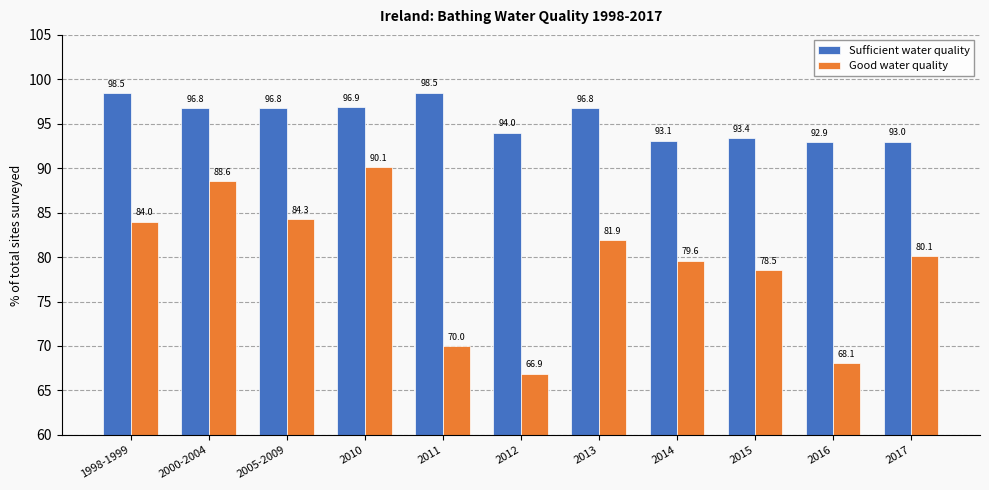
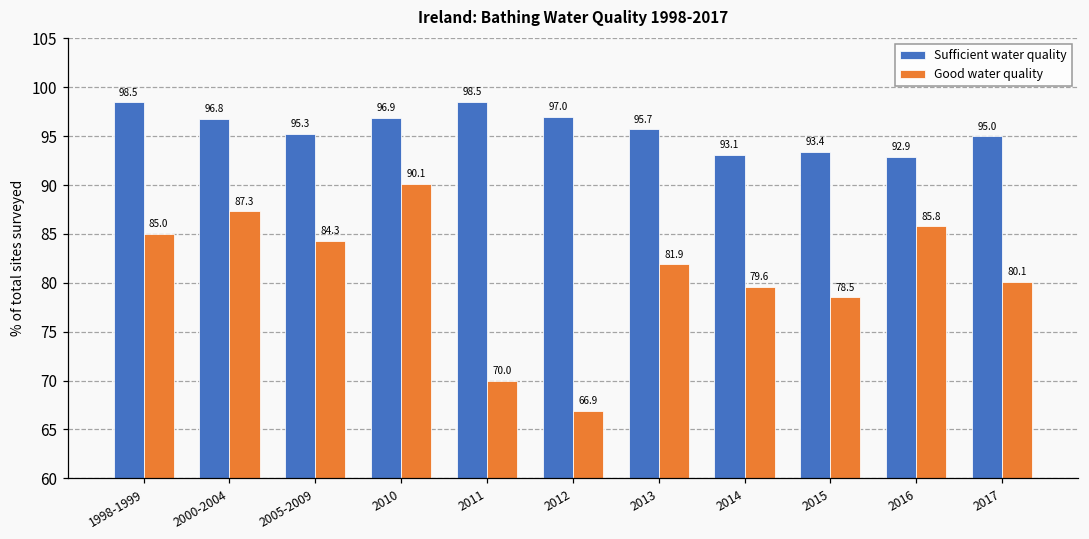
  {
    "Sufficient water quality": {
      "1998-1999": 98.5,
      "2000-2004": 96.8,
-     "2005-2009": 96.8,
+     "2005-2009": 95.3,
      "2010": 96.9,
      "2011": 98.5,
-     "2012": 94.0,
-     "2013": 96.8,
+     "2012": 97.0,
+     "2013": 95.7,
      "2014": 93.1,
      "2015": 93.4,
      "2016": 92.9,
-     "2017": 93.0
+     "2017": 95.0
    },
    "Good water quality": {
-     "1998-1999": 84.0,
-     "2000-2004": 88.6,
+     "1998-1999": 85.0,
+     "2000-2004": 87.3,
      "2005-2009": 84.3,
      "2010": 90.1,
      "2011": 70.0,
      "2012": 66.9,
      "2013": 81.9,
      "2014": 79.6,
      "2015": 78.5,
-     "2016": 68.1,
+     "2016": 85.8,
      "2017": 80.1
    }
  }
